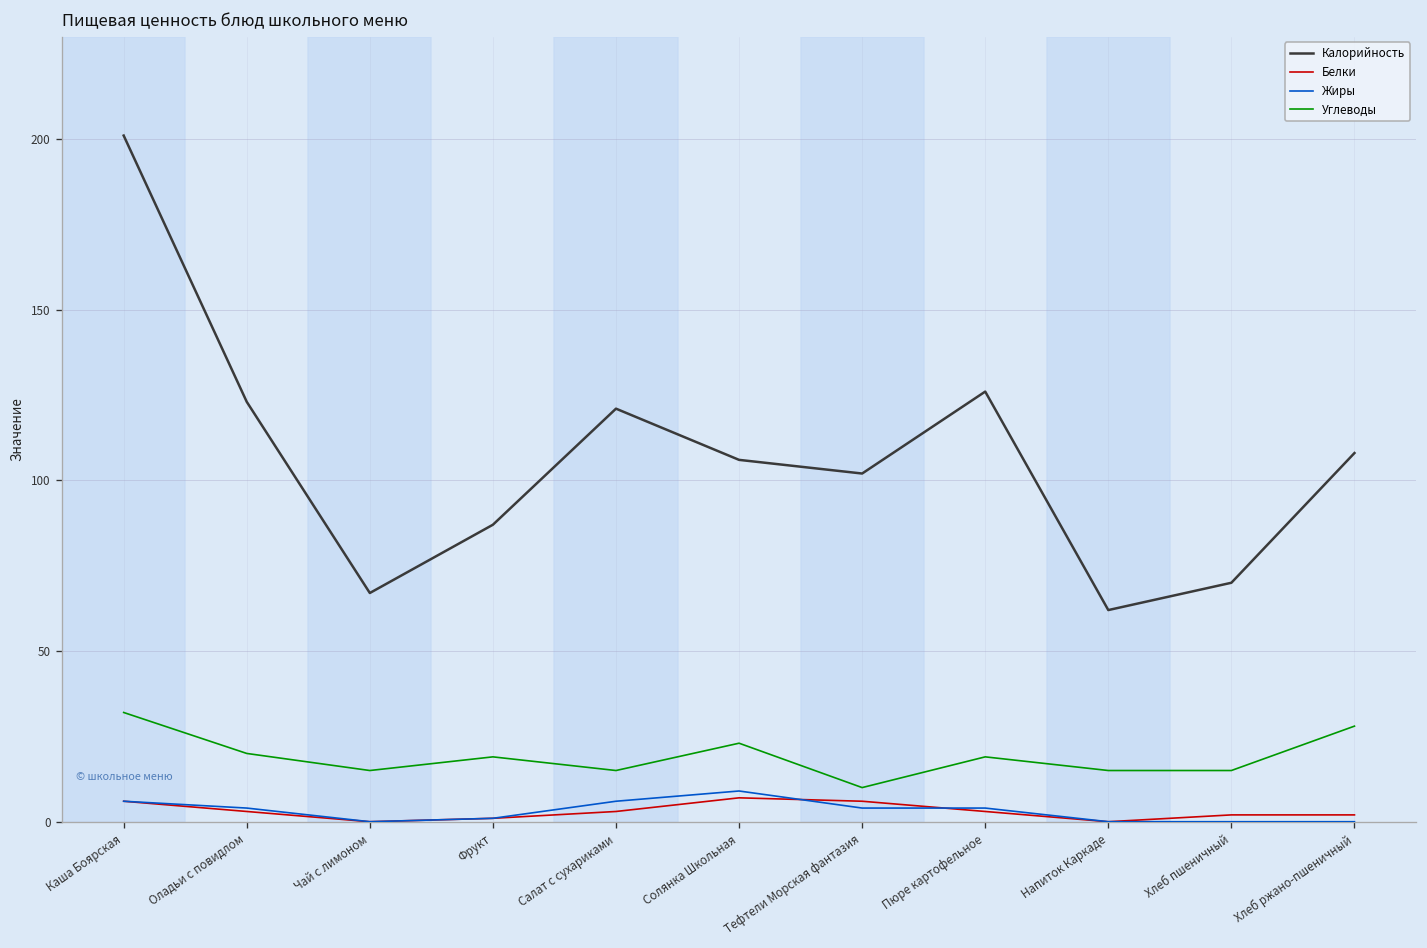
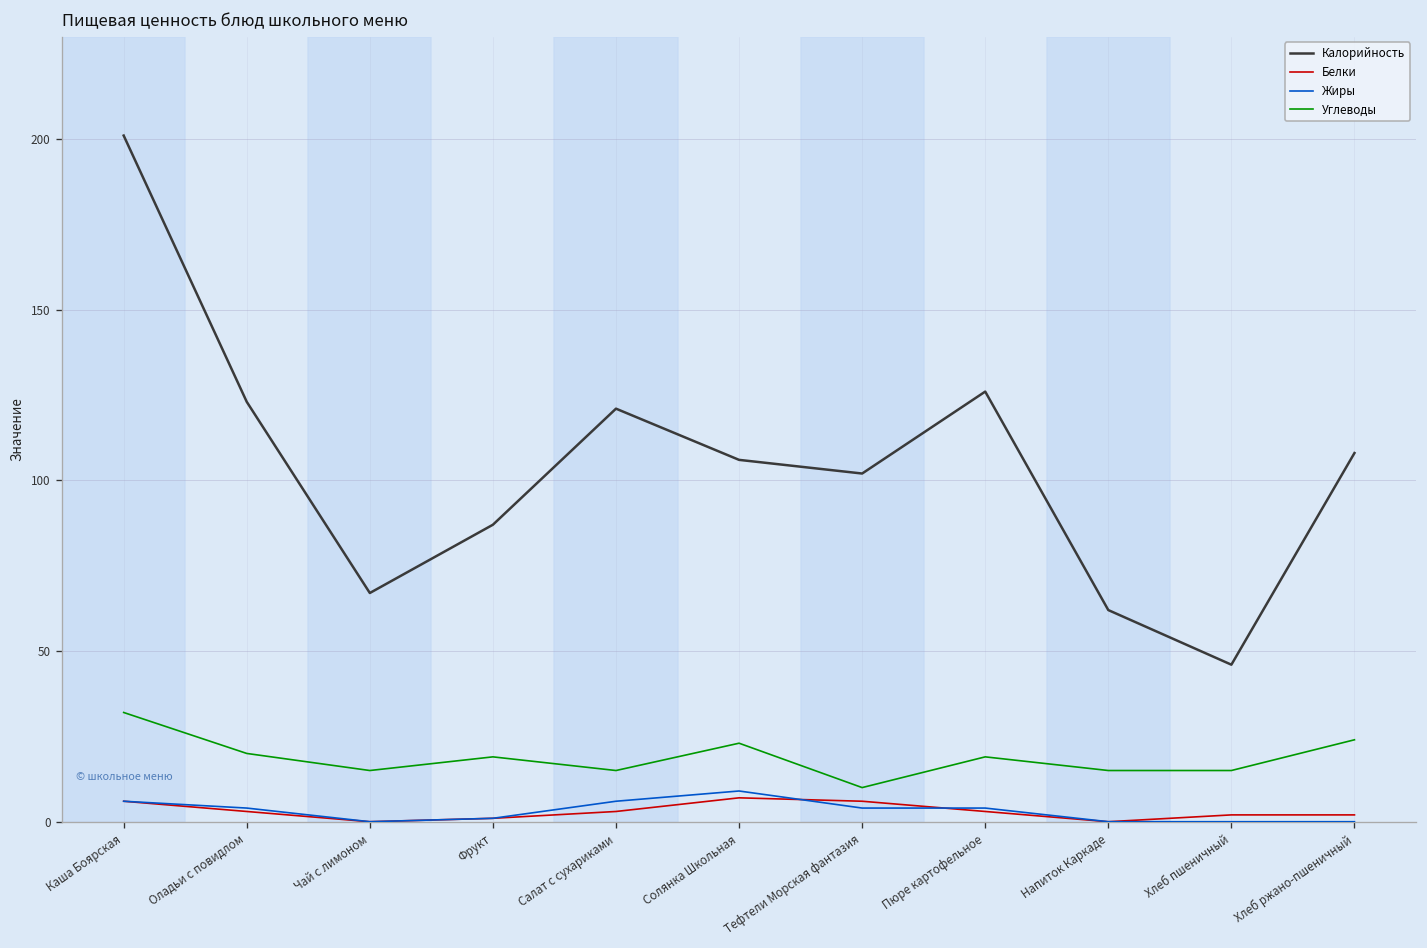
  {
    "Калорийность": {
      "Каша Боярская": 201,
      "Оладьи с повидлом": 123,
      "Чай с лимоном": 67,
      "Фрукт": 87,
      "Салат с сухариками": 121,
      "Солянка Школьная": 106,
      "Тефтели Морская фантазия": 102,
      "Пюре картофельное": 126,
      "Напиток Каркаде": 62,
-     "Хлеб пшеничный": 70,
+     "Хлеб пшеничный": 46,
      "Хлеб ржано-пшеничный": 108
    },
    "Белки": {
      "Оладьи с повидлом": 3,
      "Салат с сухариками": 3,
      "Солянка Школьная": 7,
      "Тефтели Морская фантазия": 6,
      "Пюре картофельное": 3,
      "Хлеб пшеничный": 2,
      "Хлеб ржано-пшеничный": 2
    },
    "Жиры": {
      "Оладьи с повидлом": 4,
      "Салат с сухариками": 6,
      "Солянка Школьная": 9,
      "Тефтели Морская фантазия": 4,
      "Пюре картофельное": 4,
      "Хлеб пшеничный": 0,
      "Хлеб ржано-пшеничный": 0
    },
    "Углеводы": {
      "Каша Боярская": 32,
      "Оладьи с повидлом": 20,
      "Чай с лимоном": 15,
      "Фрукт": 19,
      "Салат с сухариками": 15,
      "Солянка Школьная": 23,
      "Тефтели Морская фантазия": 10,
      "Пюре картофельное": 19,
      "Напиток Каркаде": 15,
      "Хлеб пшеничный": 15,
-     "Хлеб ржано-пшеничный": 28
+     "Хлеб ржано-пшеничный": 24
    }
  }
